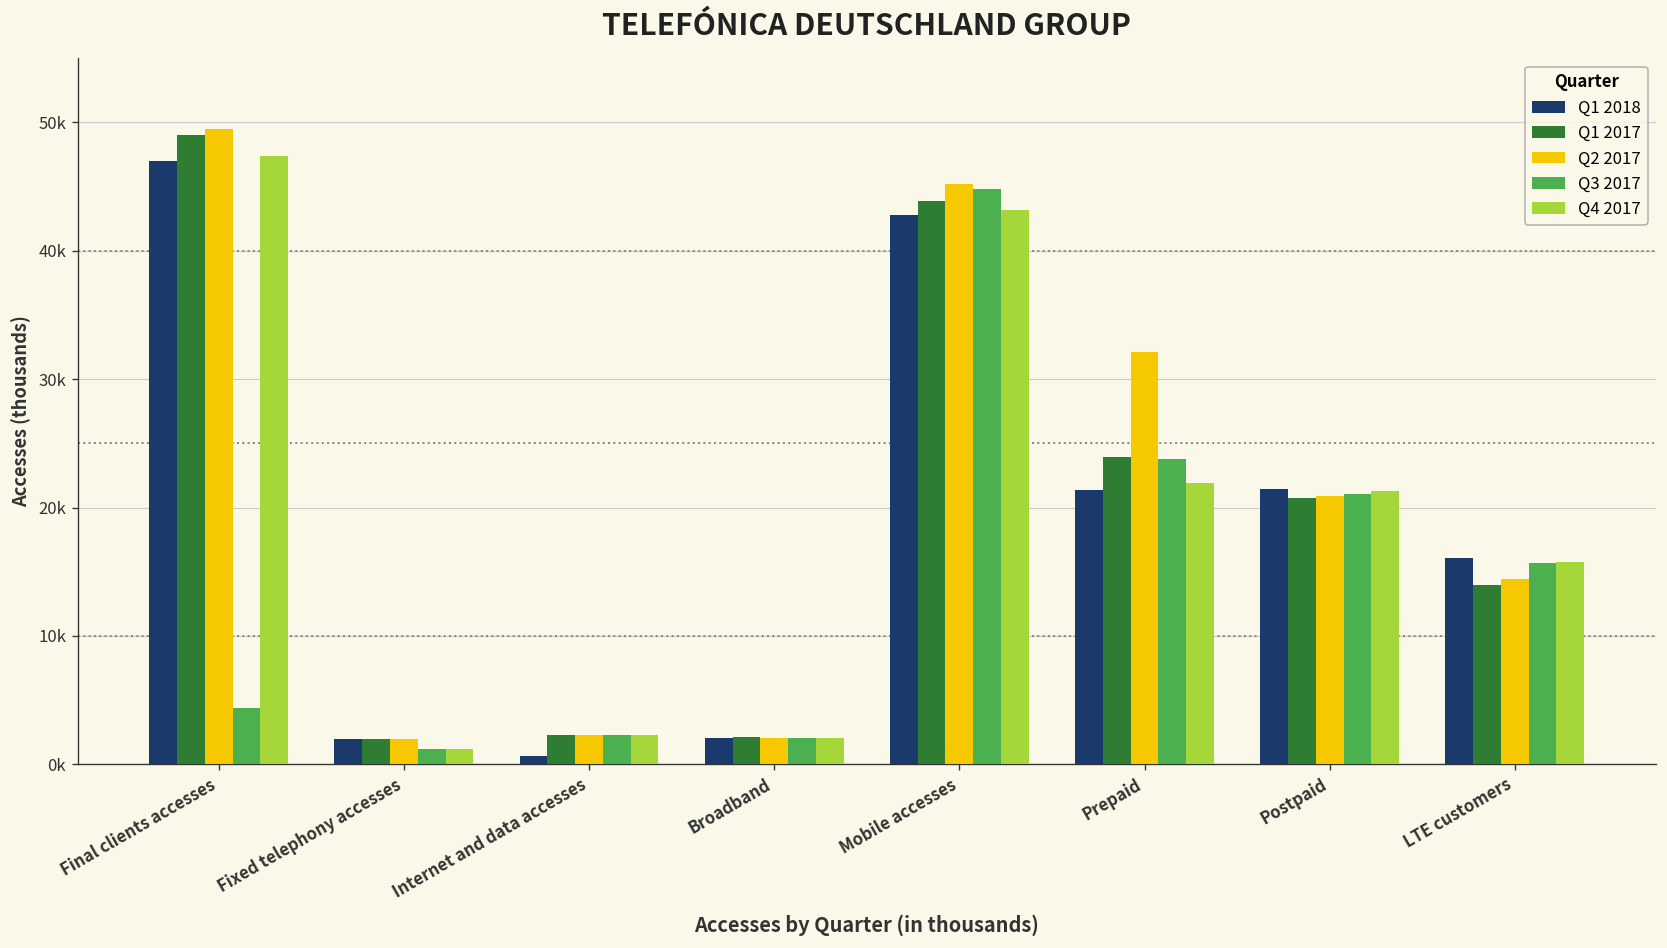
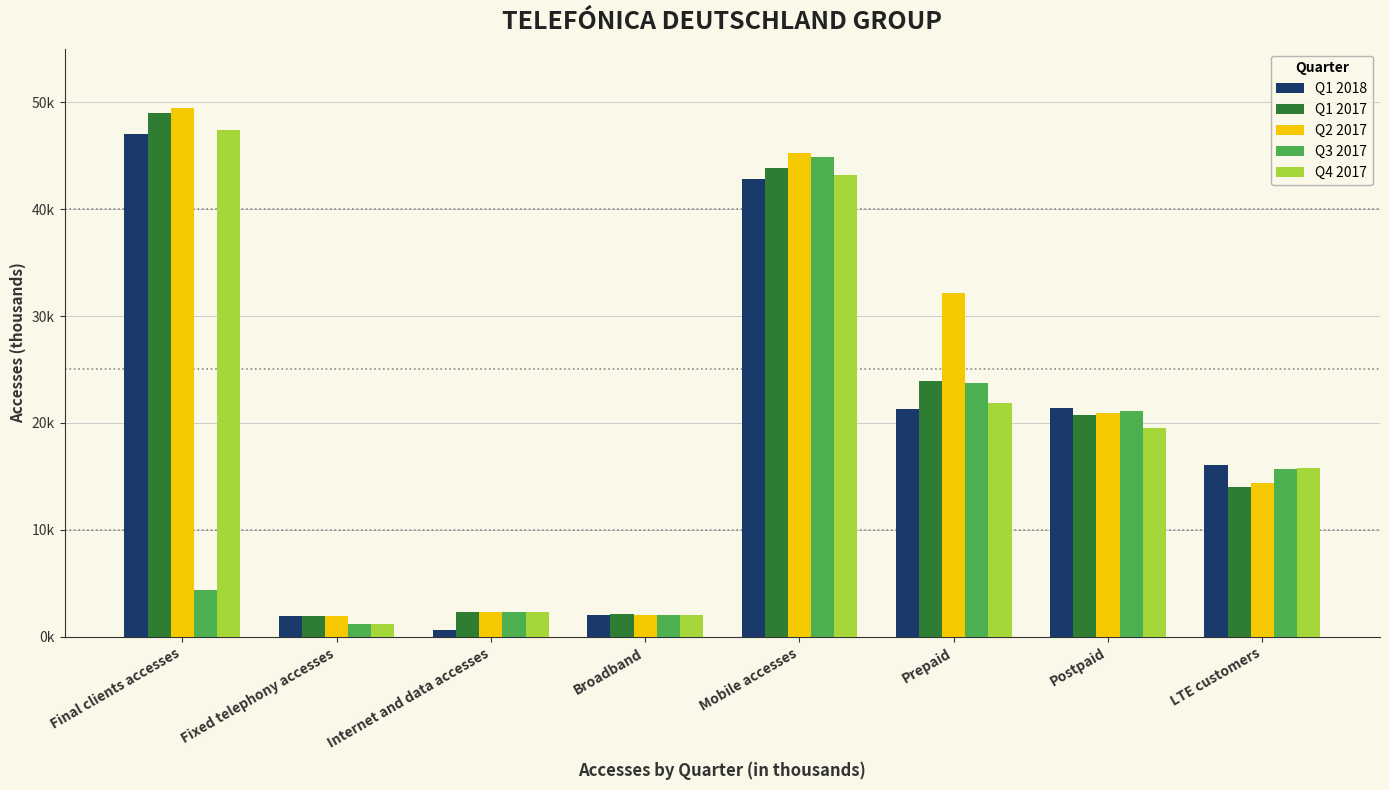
  {
    "Q1 2018": {
      "Final clients accesses": 47000,
      "Fixed telephony accesses": 2000,
      "Internet and data accesses": 600,
      "Broadband": 2100,
      "Mobile accesses": 42800,
      "Prepaid": 21300,
      "Postpaid": 21400,
      "LTE customers": 16100
    },
    "Q1 2017": {
      "Final clients accesses": 49000,
      "Fixed telephony accesses": 2000,
      "Internet and data accesses": 2300,
      "Broadband": 2100,
      "Mobile accesses": 43900,
      "Prepaid": 24000,
      "Postpaid": 20700,
      "LTE customers": 14000
    },
    "Q2 2017": {
      "Final clients accesses": 49500,
      "Fixed telephony accesses": 2000,
      "Internet and data accesses": 2300,
      "Broadband": 2100,
      "Mobile accesses": 45200,
      "Prepaid": 32100,
      "Postpaid": 20900,
      "LTE customers": 14400
    },
    "Q3 2017": {
      "Final clients accesses": 4400,
      "Fixed telephony accesses": 1200,
      "Internet and data accesses": 2300,
      "Broadband": 2100,
      "Mobile accesses": 44800,
      "Prepaid": 23800,
      "Postpaid": 21100,
      "LTE customers": 15700
    },
    "Q4 2017": {
      "Final clients accesses": 47400,
      "Fixed telephony accesses": 1200,
      "Internet and data accesses": 2300,
      "Broadband": 2100,
      "Mobile accesses": 43200,
      "Prepaid": 21900,
-     "Postpaid": 21300,
+     "Postpaid": 19600,
      "LTE customers": 15800
    }
  }
